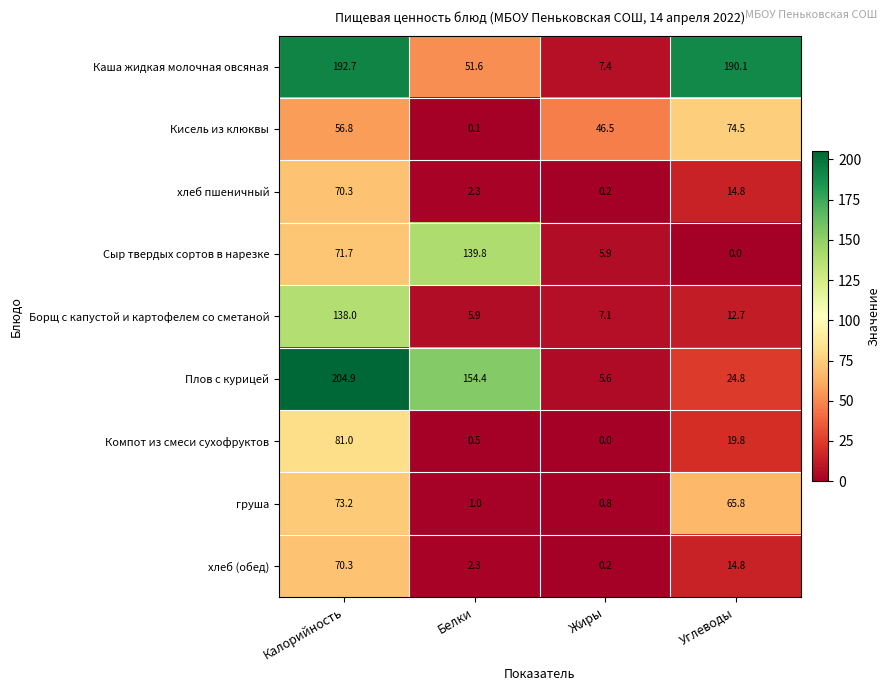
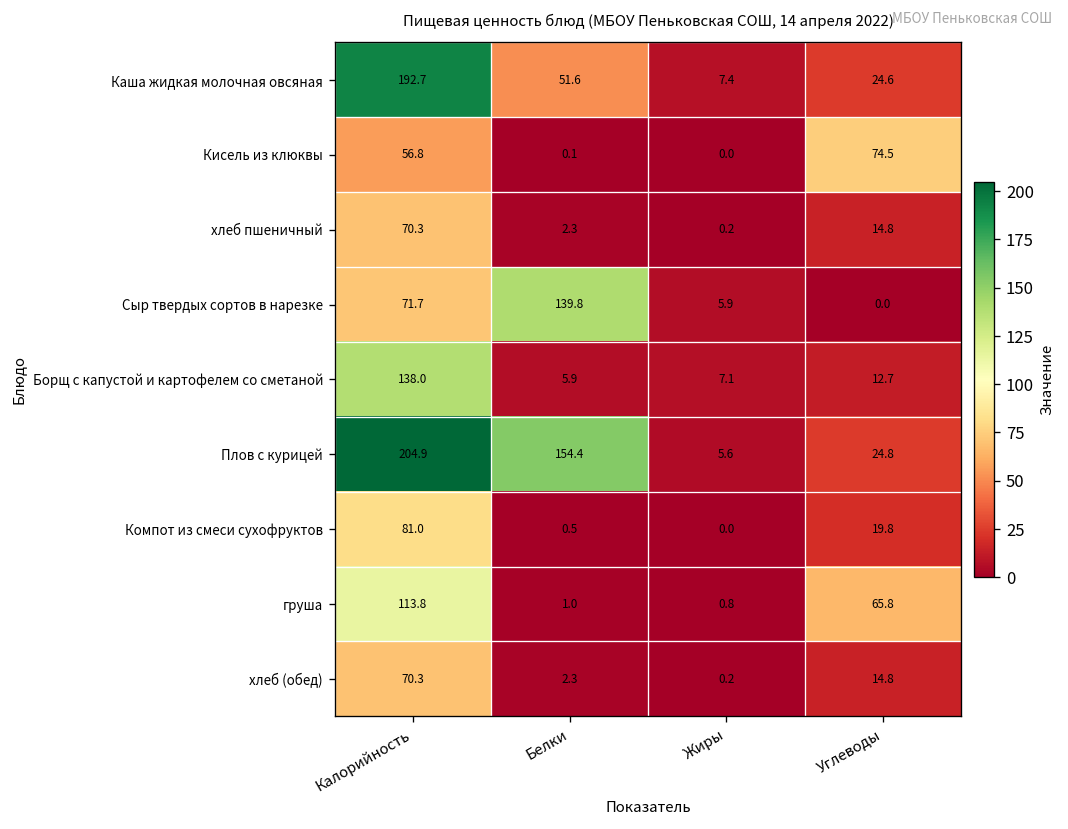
  {
    "Каша жидкая молочная овсяная": {
      "Калорийность": 192.7,
      "Белки": 51.6,
      "Жиры": 7.4,
-     "Углеводы": 190.1
+     "Углеводы": 24.6
    },
    "Кисель из клюквы": {
      "Калорийность": 56.8,
      "Белки": 0.1,
-     "Жиры": 46.5,
+     "Жиры": 0.0,
      "Углеводы": 74.5
    },
    "хлеб пшеничный": {
      "Калорийность": 70.3,
      "Белки": 2.3,
      "Жиры": 0.2,
      "Углеводы": 14.8
    },
    "Сыр твердых сортов в нарезке": {
      "Калорийность": 71.7,
      "Белки": 139.8,
      "Жиры": 5.9,
      "Углеводы": 0.0
    },
    "Борщ с капустой и картофелем со сметаной": {
      "Калорийность": 138.0,
      "Белки": 5.9,
      "Жиры": 7.1,
      "Углеводы": 12.7
    },
    "Плов с курицей": {
      "Калорийность": 204.9,
      "Белки": 154.4,
      "Жиры": 5.6,
      "Углеводы": 24.8
    },
    "Компот из смеси сухофруктов": {
      "Калорийность": 81.0,
      "Белки": 0.5,
      "Жиры": 0.0,
      "Углеводы": 19.8
    },
    "груша": {
-     "Калорийность": 73.2,
+     "Калорийность": 113.8,
      "Белки": 1.0,
      "Жиры": 0.8,
      "Углеводы": 65.8
    },
    "хлеб (обед)": {
      "Калорийность": 70.3,
      "Белки": 2.3,
      "Жиры": 0.2,
      "Углеводы": 14.8
    }
  }
